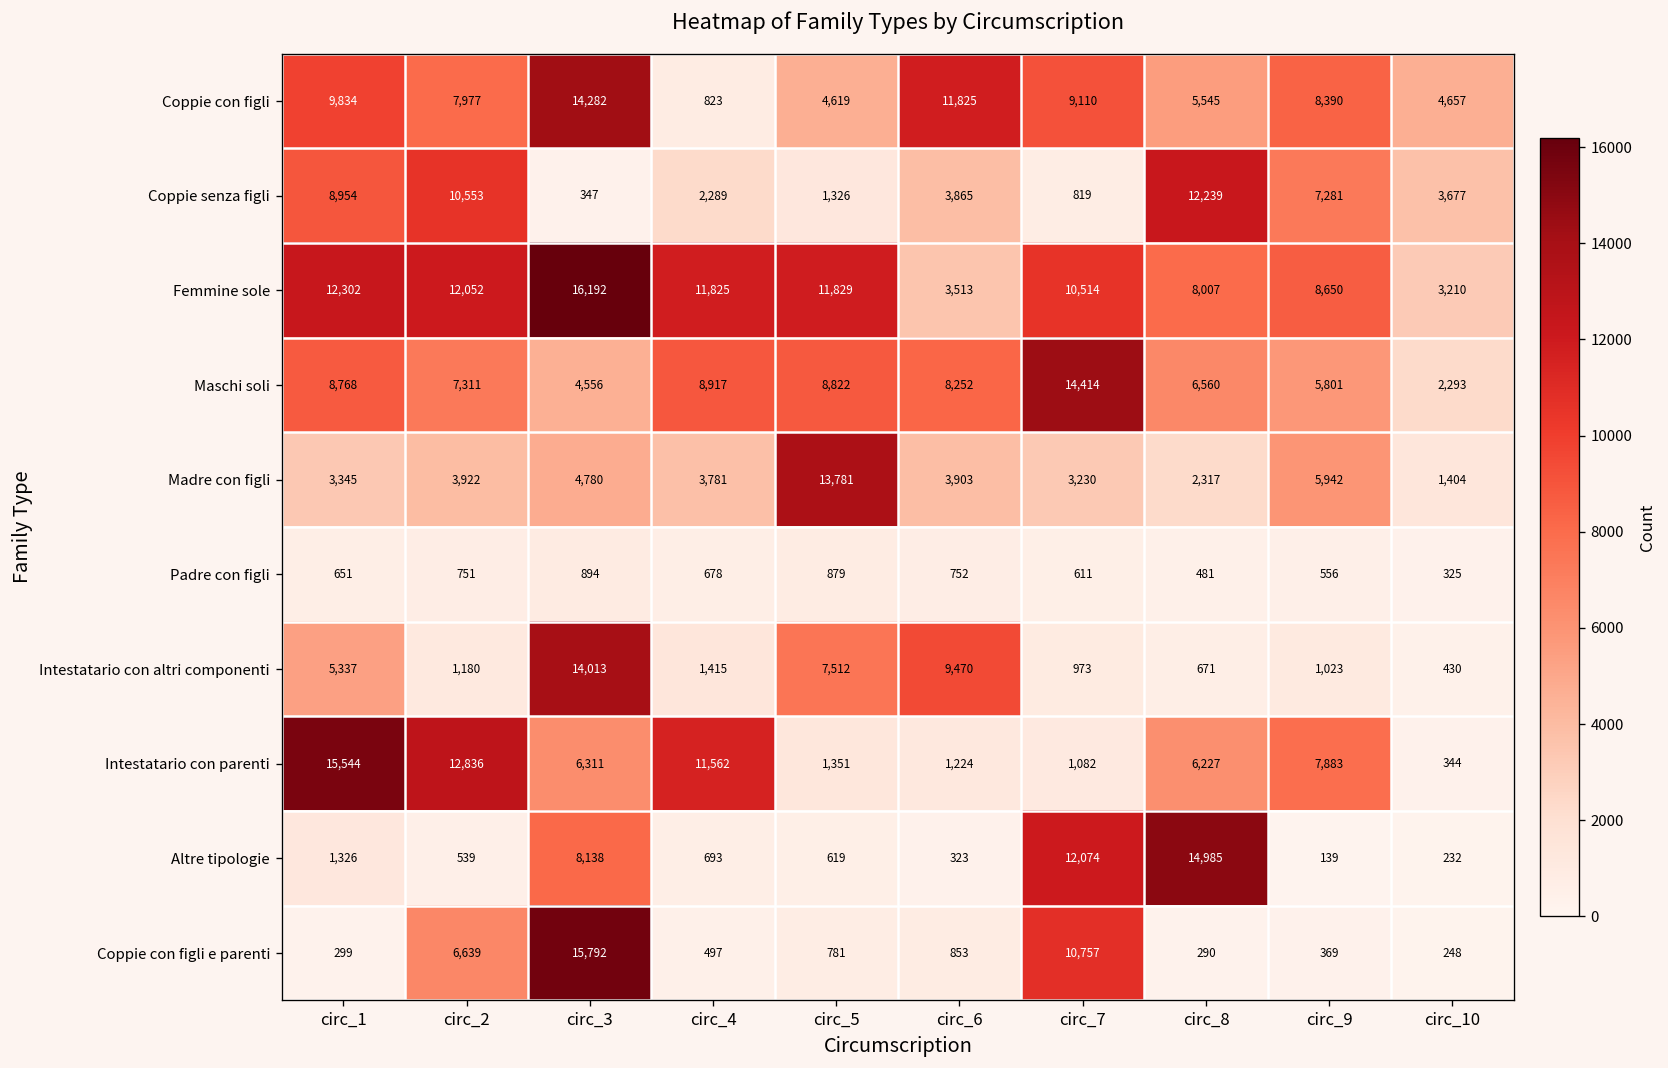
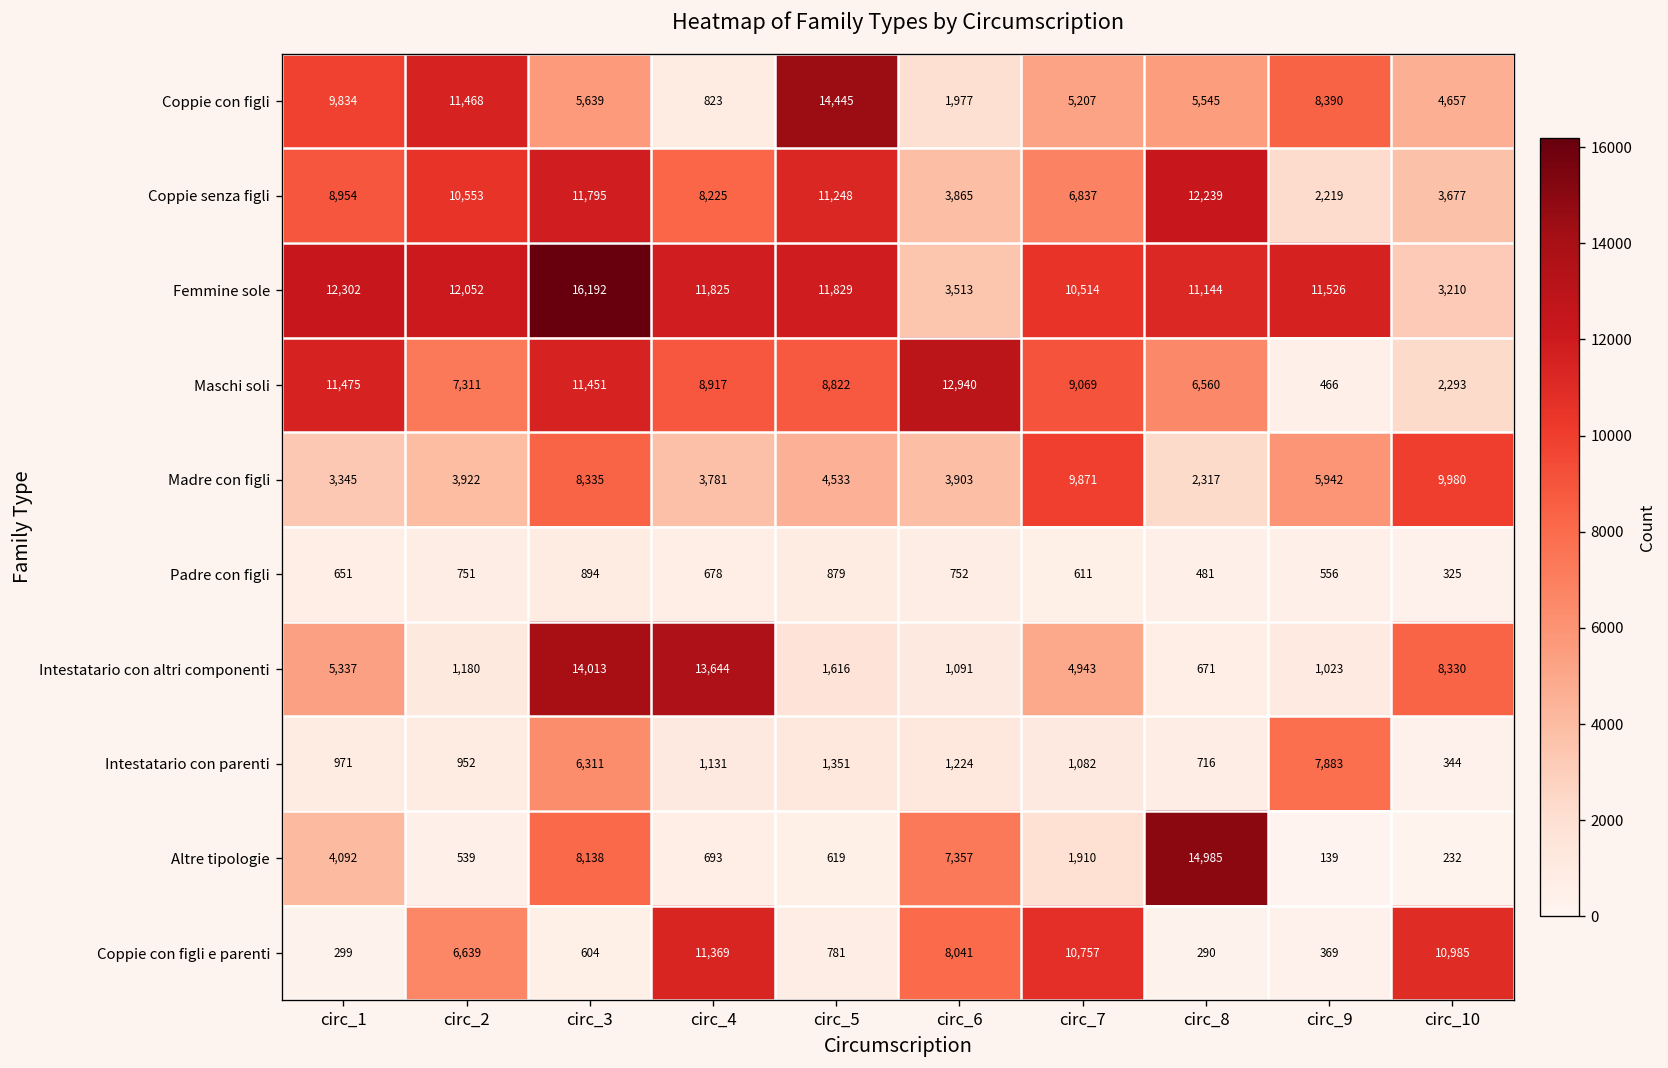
  {
    "Coppie con figli": {
      "circ_1": "9,834",
-     "circ_2": "7,977",
-     "circ_3": "14,282",
+     "circ_2": "11,468",
+     "circ_3": "5,639",
      "circ_4": "823",
-     "circ_5": "4,619",
-     "circ_6": "11,825",
-     "circ_7": "9,110",
+     "circ_5": "14,445",
+     "circ_6": "1,977",
+     "circ_7": "5,207",
      "circ_8": "5,545",
      "circ_9": "8,390",
      "circ_10": "4,657"
    },
    "Coppie senza figli": {
      "circ_1": "8,954",
      "circ_2": "10,553",
-     "circ_3": "347",
-     "circ_4": "2,289",
-     "circ_5": "1,326",
+     "circ_3": "11,795",
+     "circ_4": "8,225",
+     "circ_5": "11,248",
      "circ_6": "3,865",
-     "circ_7": "819",
+     "circ_7": "6,837",
      "circ_8": "12,239",
-     "circ_9": "7,281",
+     "circ_9": "2,219",
      "circ_10": "3,677"
    },
    "Femmine sole": {
      "circ_1": "12,302",
      "circ_2": "12,052",
      "circ_3": "16,192",
      "circ_4": "11,825",
      "circ_5": "11,829",
      "circ_6": "3,513",
      "circ_7": "10,514",
-     "circ_8": "8,007",
-     "circ_9": "8,650",
+     "circ_8": "11,144",
+     "circ_9": "11,526",
      "circ_10": "3,210"
    },
    "Maschi soli": {
-     "circ_1": "8,768",
+     "circ_1": "11,475",
      "circ_2": "7,311",
-     "circ_3": "4,556",
+     "circ_3": "11,451",
      "circ_4": "8,917",
      "circ_5": "8,822",
-     "circ_6": "8,252",
-     "circ_7": "14,414",
+     "circ_6": "12,940",
+     "circ_7": "9,069",
      "circ_8": "6,560",
-     "circ_9": "5,801",
+     "circ_9": "466",
      "circ_10": "2,293"
    },
    "Madre con figli": {
      "circ_1": "3,345",
      "circ_2": "3,922",
-     "circ_3": "4,780",
+     "circ_3": "8,335",
      "circ_4": "3,781",
-     "circ_5": "13,781",
+     "circ_5": "4,533",
      "circ_6": "3,903",
-     "circ_7": "3,230",
+     "circ_7": "9,871",
      "circ_8": "2,317",
      "circ_9": "5,942",
-     "circ_10": "1,404"
+     "circ_10": "9,980"
    },
    "Padre con figli": {
      "circ_1": "651",
      "circ_2": "751",
      "circ_3": "894",
      "circ_4": "678",
      "circ_5": "879",
      "circ_6": "752",
      "circ_7": "611",
      "circ_8": "481",
      "circ_9": "556",
      "circ_10": "325"
    },
    "Intestatario con altri componenti": {
      "circ_1": "5,337",
      "circ_2": "1,180",
      "circ_3": "14,013",
-     "circ_4": "1,415",
-     "circ_5": "7,512",
-     "circ_6": "9,470",
-     "circ_7": "973",
+     "circ_4": "13,644",
+     "circ_5": "1,616",
+     "circ_6": "1,091",
+     "circ_7": "4,943",
      "circ_8": "671",
      "circ_9": "1,023",
-     "circ_10": "430"
+     "circ_10": "8,330"
    },
    "Intestatario con parenti": {
-     "circ_1": "15,544",
-     "circ_2": "12,836",
+     "circ_1": "971",
+     "circ_2": "952",
      "circ_3": "6,311",
-     "circ_4": "11,562",
+     "circ_4": "1,131",
      "circ_5": "1,351",
      "circ_6": "1,224",
      "circ_7": "1,082",
-     "circ_8": "6,227",
+     "circ_8": "716",
      "circ_9": "7,883",
      "circ_10": "344"
    },
    "Altre tipologie": {
-     "circ_1": "1,326",
+     "circ_1": "4,092",
      "circ_2": "539",
      "circ_3": "8,138",
      "circ_4": "693",
      "circ_5": "619",
-     "circ_6": "323",
-     "circ_7": "12,074",
+     "circ_6": "7,357",
+     "circ_7": "1,910",
      "circ_8": "14,985",
      "circ_9": "139",
      "circ_10": "232"
    },
    "Coppie con figli e parenti": {
      "circ_1": "299",
      "circ_2": "6,639",
-     "circ_3": "15,792",
-     "circ_4": "497",
+     "circ_3": "604",
+     "circ_4": "11,369",
      "circ_5": "781",
-     "circ_6": "853",
+     "circ_6": "8,041",
      "circ_7": "10,757",
      "circ_8": "290",
      "circ_9": "369",
-     "circ_10": "248"
+     "circ_10": "10,985"
    }
  }
